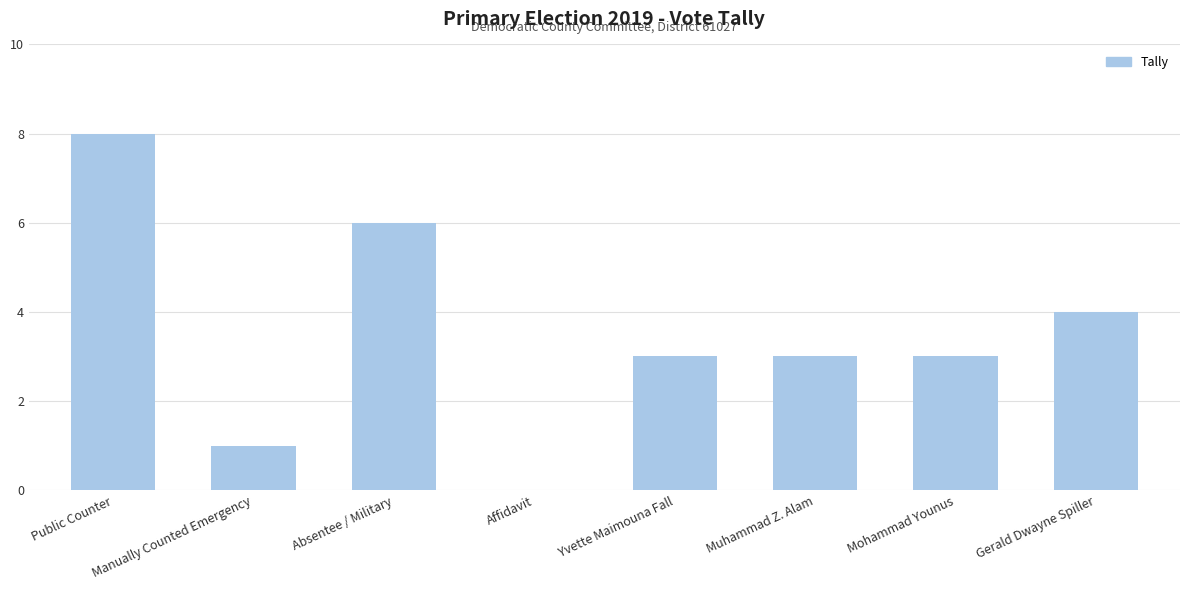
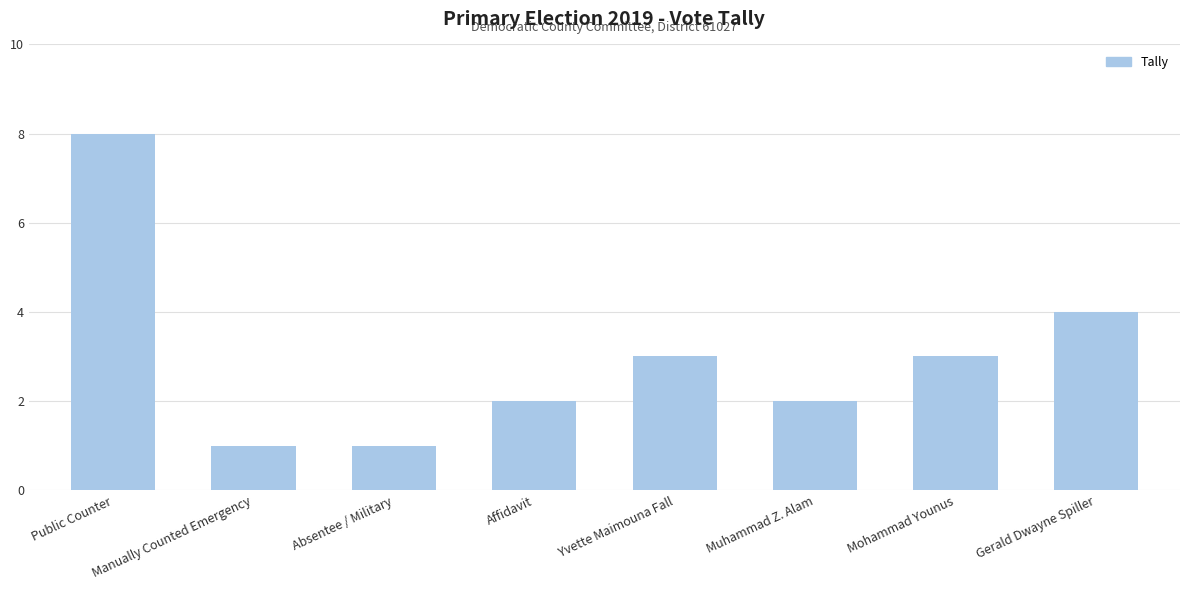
  {
    "Public Counter": 8,
    "Manually Counted Emergency": 1,
-   "Absentee / Military": 6,
-   "Affidavit": 0,
+   "Absentee / Military": 1,
+   "Affidavit": 2,
    "Yvette Maimouna Fall": 3,
-   "Muhammad Z. Alam": 3,
+   "Muhammad Z. Alam": 2,
    "Mohammad Younus": 3,
    "Gerald Dwayne Spiller": 4
  }
